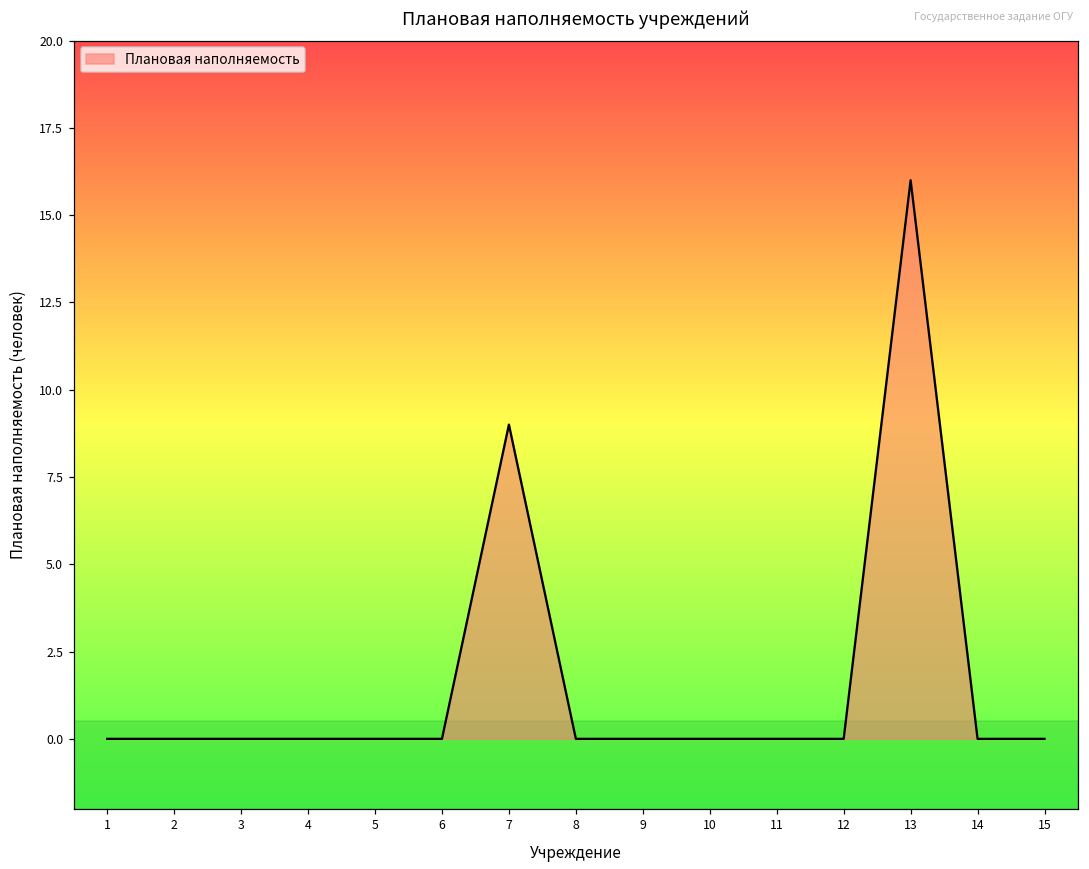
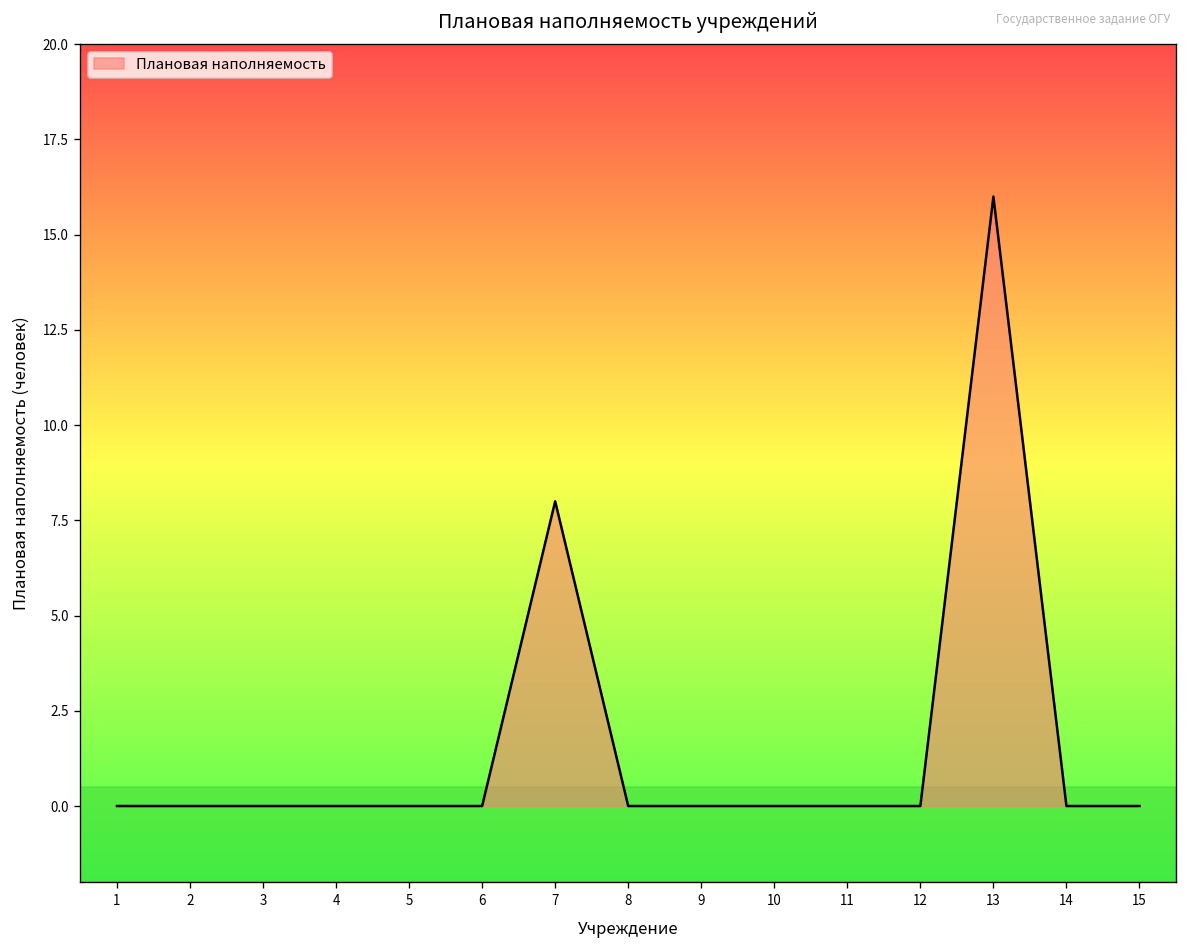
  {
    "1": 0,
    "2": 0,
    "3": 0,
    "4": 0,
    "5": 0,
    "6": 0,
-   "7": 9,
+   "7": 8,
    "8": 0,
    "9": 0,
    "10": 0,
    "11": 0,
    "12": 0,
    "13": 16,
    "14": 0,
    "15": 0
  }
